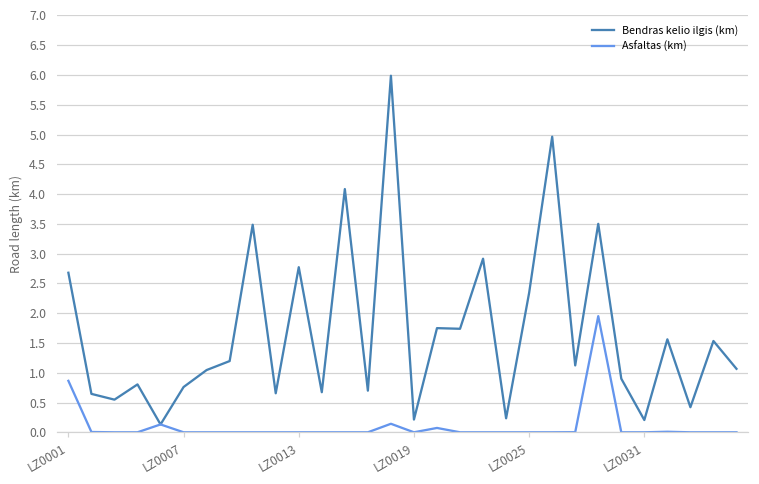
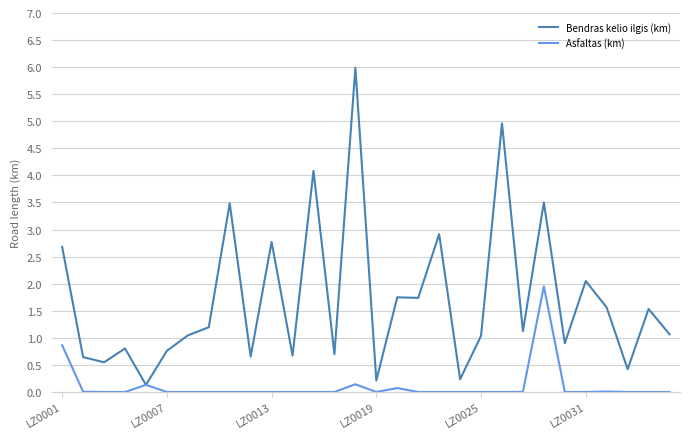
  {
    "Bendras kelio ilgis (km)": {
      "LZ0001": 2.7,
      "LZ0007": 0.8,
      "LZ0013": 2.8,
      "LZ0019": 0.2,
-     "LZ0025": 2.3,
-     "LZ0031": 0.2
+     "LZ0025": 1.0,
+     "LZ0031": 2.1
    },
    "Asfaltas (km)": {
      "LZ0001": 0.9,
      "LZ0007": 0.0,
      "LZ0013": 0.0,
      "LZ0019": 0.0,
      "LZ0025": 0.0,
      "LZ0031": 0.0
    }
  }
